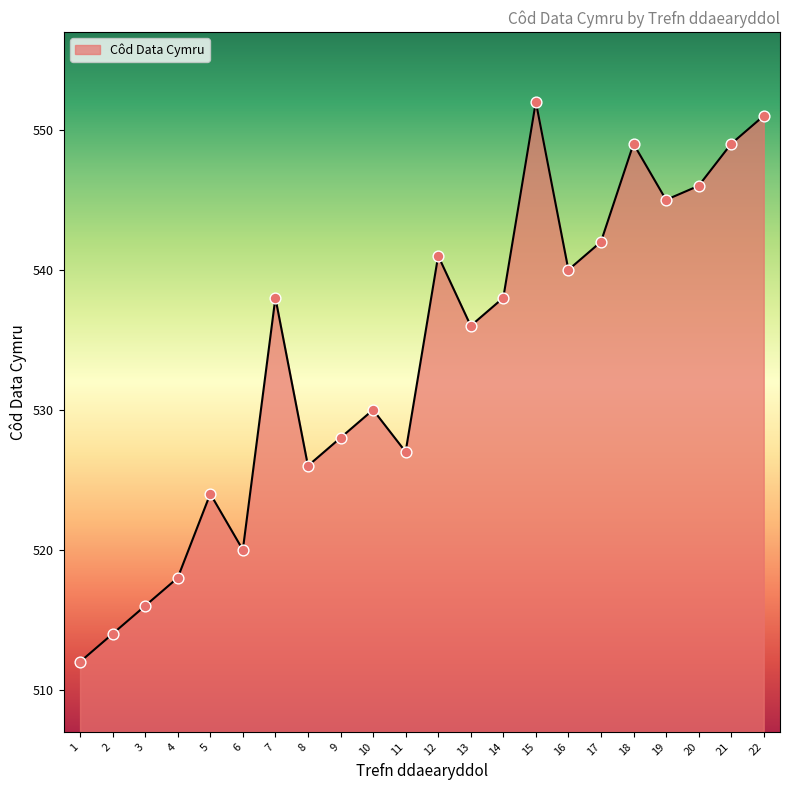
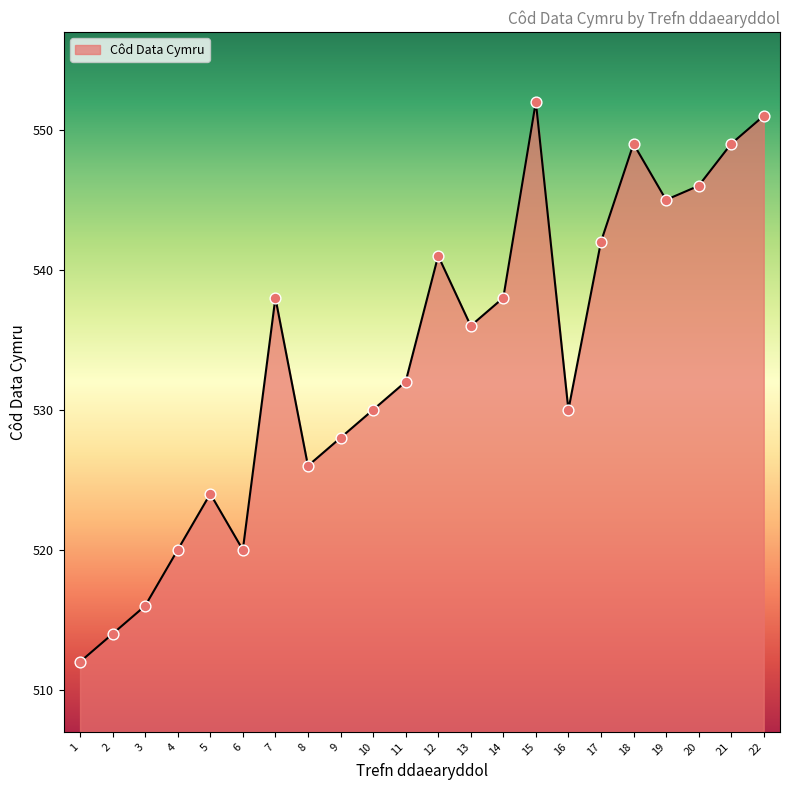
  {
    "1": 512,
    "2": 514,
    "3": 516,
-   "4": 518,
+   "4": 520,
    "5": 524,
    "6": 520,
    "7": 538,
    "8": 526,
    "9": 528,
    "10": 530,
-   "11": 527,
+   "11": 532,
    "12": 541,
    "13": 536,
    "14": 538,
    "15": 552,
-   "16": 540,
+   "16": 530,
    "17": 542,
    "18": 549,
    "19": 545,
    "20": 546,
    "21": 549,
    "22": 551
  }
